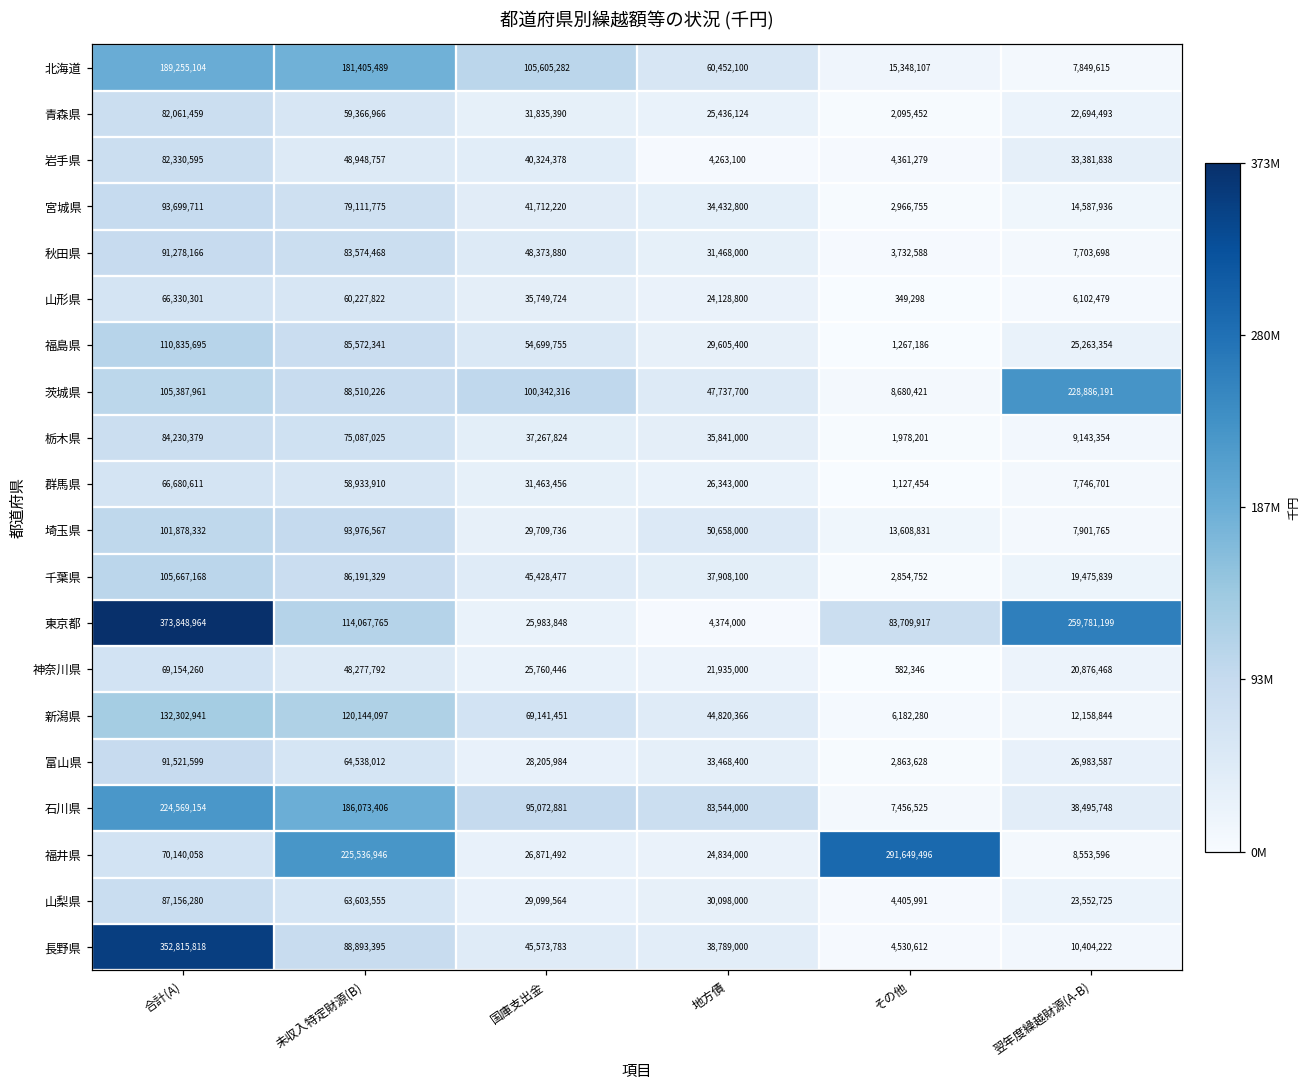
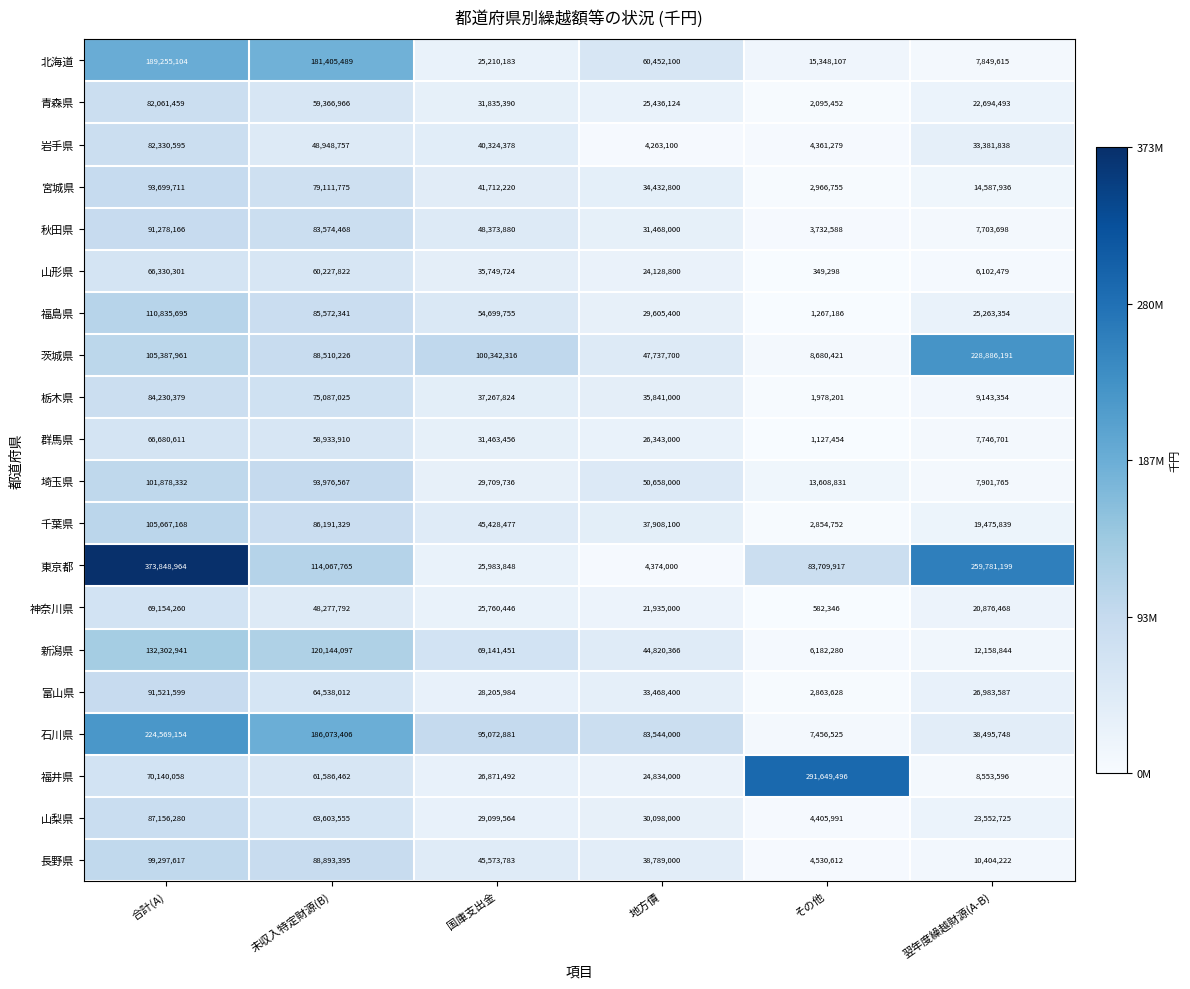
  {
    "北海道": {
      "合計(A)": "189,255,104",
      "未収入特定財源(B)": "181,405,489",
-     "国庫支出金": "105,605,282",
+     "国庫支出金": "25,210,183",
      "地方債": "60,452,100",
      "その他": "15,348,107",
      "翌年度繰越財源(A-B)": "7,849,615"
    },
    "青森県": {
      "合計(A)": "82,061,459",
      "未収入特定財源(B)": "59,366,966",
      "国庫支出金": "31,835,390",
      "地方債": "25,436,124",
      "その他": "2,095,452",
      "翌年度繰越財源(A-B)": "22,694,493"
    },
    "岩手県": {
      "合計(A)": "82,330,595",
      "未収入特定財源(B)": "48,948,757",
      "国庫支出金": "40,324,378",
      "地方債": "4,263,100",
      "その他": "4,361,279",
      "翌年度繰越財源(A-B)": "33,381,838"
    },
    "宮城県": {
      "合計(A)": "93,699,711",
      "未収入特定財源(B)": "79,111,775",
      "国庫支出金": "41,712,220",
      "地方債": "34,432,800",
      "その他": "2,966,755",
      "翌年度繰越財源(A-B)": "14,587,936"
    },
    "秋田県": {
      "合計(A)": "91,278,166",
      "未収入特定財源(B)": "83,574,468",
      "国庫支出金": "48,373,880",
      "地方債": "31,468,000",
      "その他": "3,732,588",
      "翌年度繰越財源(A-B)": "7,703,698"
    },
    "山形県": {
      "合計(A)": "66,330,301",
      "未収入特定財源(B)": "60,227,822",
      "国庫支出金": "35,749,724",
      "地方債": "24,128,800",
      "その他": "349,298",
      "翌年度繰越財源(A-B)": "6,102,479"
    },
    "福島県": {
      "合計(A)": "110,835,695",
      "未収入特定財源(B)": "85,572,341",
      "国庫支出金": "54,699,755",
      "地方債": "29,605,400",
      "その他": "1,267,186",
      "翌年度繰越財源(A-B)": "25,263,354"
    },
    "茨城県": {
      "合計(A)": "105,387,961",
      "未収入特定財源(B)": "88,510,226",
      "国庫支出金": "100,342,316",
      "地方債": "47,737,700",
      "その他": "8,680,421",
      "翌年度繰越財源(A-B)": "228,886,191"
    },
    "栃木県": {
      "合計(A)": "84,230,379",
      "未収入特定財源(B)": "75,087,025",
      "国庫支出金": "37,267,824",
      "地方債": "35,841,000",
      "その他": "1,978,201",
      "翌年度繰越財源(A-B)": "9,143,354"
    },
    "群馬県": {
      "合計(A)": "66,680,611",
      "未収入特定財源(B)": "58,933,910",
      "国庫支出金": "31,463,456",
      "地方債": "26,343,000",
      "その他": "1,127,454",
      "翌年度繰越財源(A-B)": "7,746,701"
    },
    "埼玉県": {
      "合計(A)": "101,878,332",
      "未収入特定財源(B)": "93,976,567",
      "国庫支出金": "29,709,736",
      "地方債": "50,658,000",
      "その他": "13,608,831",
      "翌年度繰越財源(A-B)": "7,901,765"
    },
    "千葉県": {
      "合計(A)": "105,667,168",
      "未収入特定財源(B)": "86,191,329",
      "国庫支出金": "45,428,477",
      "地方債": "37,908,100",
      "その他": "2,854,752",
      "翌年度繰越財源(A-B)": "19,475,839"
    },
    "東京都": {
      "合計(A)": "373,848,964",
      "未収入特定財源(B)": "114,067,765",
      "国庫支出金": "25,983,848",
      "地方債": "4,374,000",
      "その他": "83,709,917",
      "翌年度繰越財源(A-B)": "259,781,199"
    },
    "神奈川県": {
      "合計(A)": "69,154,260",
      "未収入特定財源(B)": "48,277,792",
      "国庫支出金": "25,760,446",
      "地方債": "21,935,000",
      "その他": "582,346",
      "翌年度繰越財源(A-B)": "20,876,468"
    },
    "新潟県": {
      "合計(A)": "132,302,941",
      "未収入特定財源(B)": "120,144,097",
      "国庫支出金": "69,141,451",
      "地方債": "44,820,366",
      "その他": "6,182,280",
      "翌年度繰越財源(A-B)": "12,158,844"
    },
    "富山県": {
      "合計(A)": "91,521,599",
      "未収入特定財源(B)": "64,538,012",
      "国庫支出金": "28,205,984",
      "地方債": "33,468,400",
      "その他": "2,863,628",
      "翌年度繰越財源(A-B)": "26,983,587"
    },
    "石川県": {
      "合計(A)": "224,569,154",
      "未収入特定財源(B)": "186,073,406",
      "国庫支出金": "95,072,881",
      "地方債": "83,544,000",
      "その他": "7,456,525",
      "翌年度繰越財源(A-B)": "38,495,748"
    },
    "福井県": {
      "合計(A)": "70,140,058",
-     "未収入特定財源(B)": "225,536,946",
+     "未収入特定財源(B)": "61,586,462",
      "国庫支出金": "26,871,492",
      "地方債": "24,834,000",
      "その他": "291,649,496",
      "翌年度繰越財源(A-B)": "8,553,596"
    },
    "山梨県": {
      "合計(A)": "87,156,280",
      "未収入特定財源(B)": "63,603,555",
      "国庫支出金": "29,099,564",
      "地方債": "30,098,000",
      "その他": "4,405,991",
      "翌年度繰越財源(A-B)": "23,552,725"
    },
    "長野県": {
-     "合計(A)": "352,815,818",
+     "合計(A)": "99,297,617",
      "未収入特定財源(B)": "88,893,395",
      "国庫支出金": "45,573,783",
      "地方債": "38,789,000",
      "その他": "4,530,612",
      "翌年度繰越財源(A-B)": "10,404,222"
    }
  }
